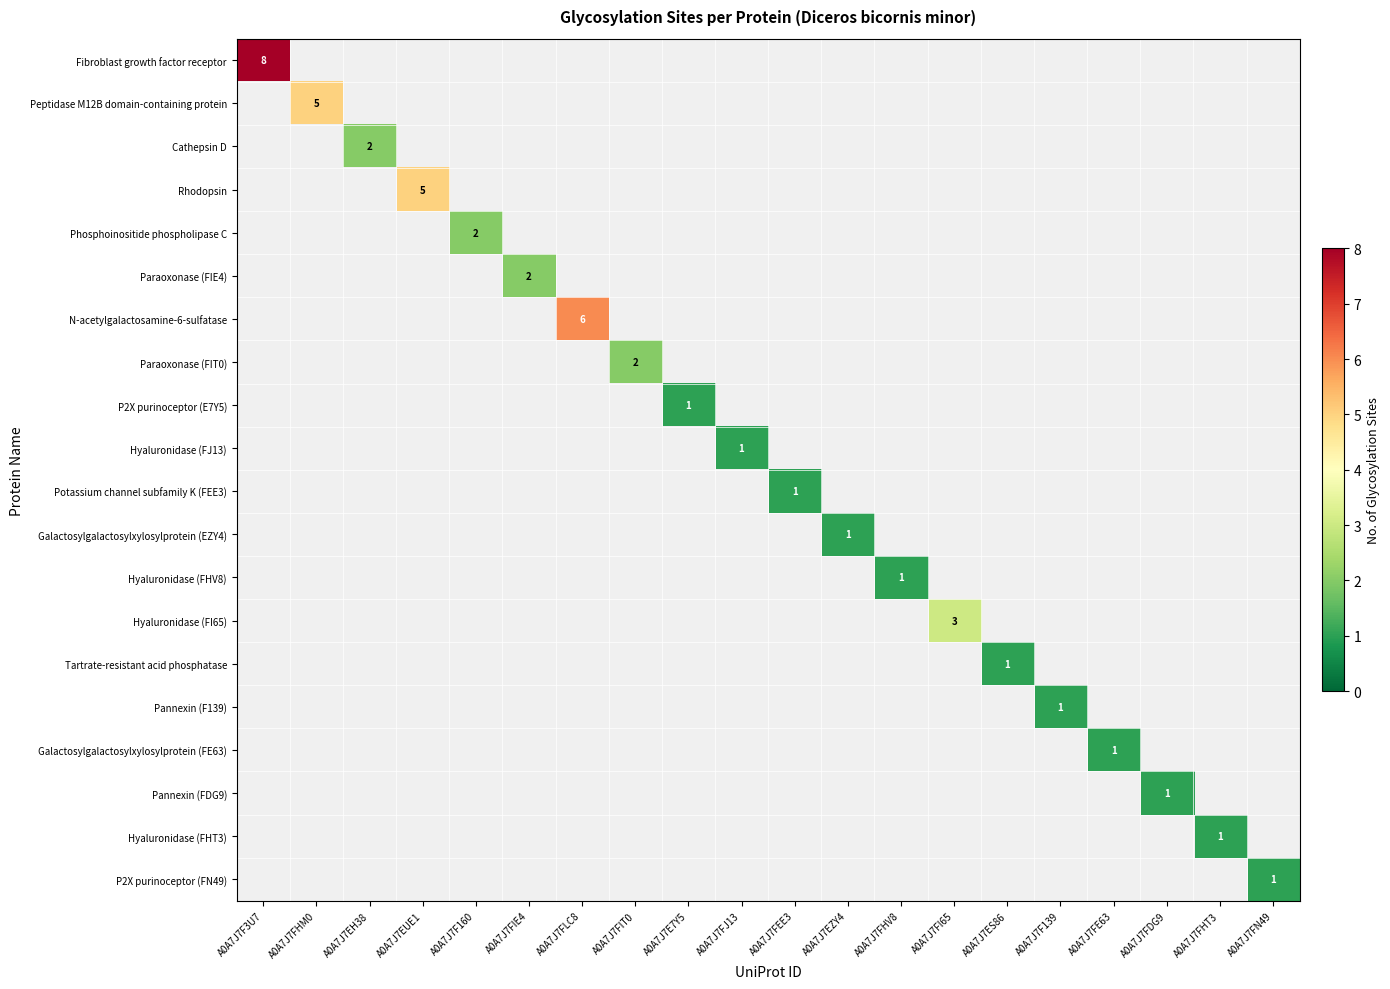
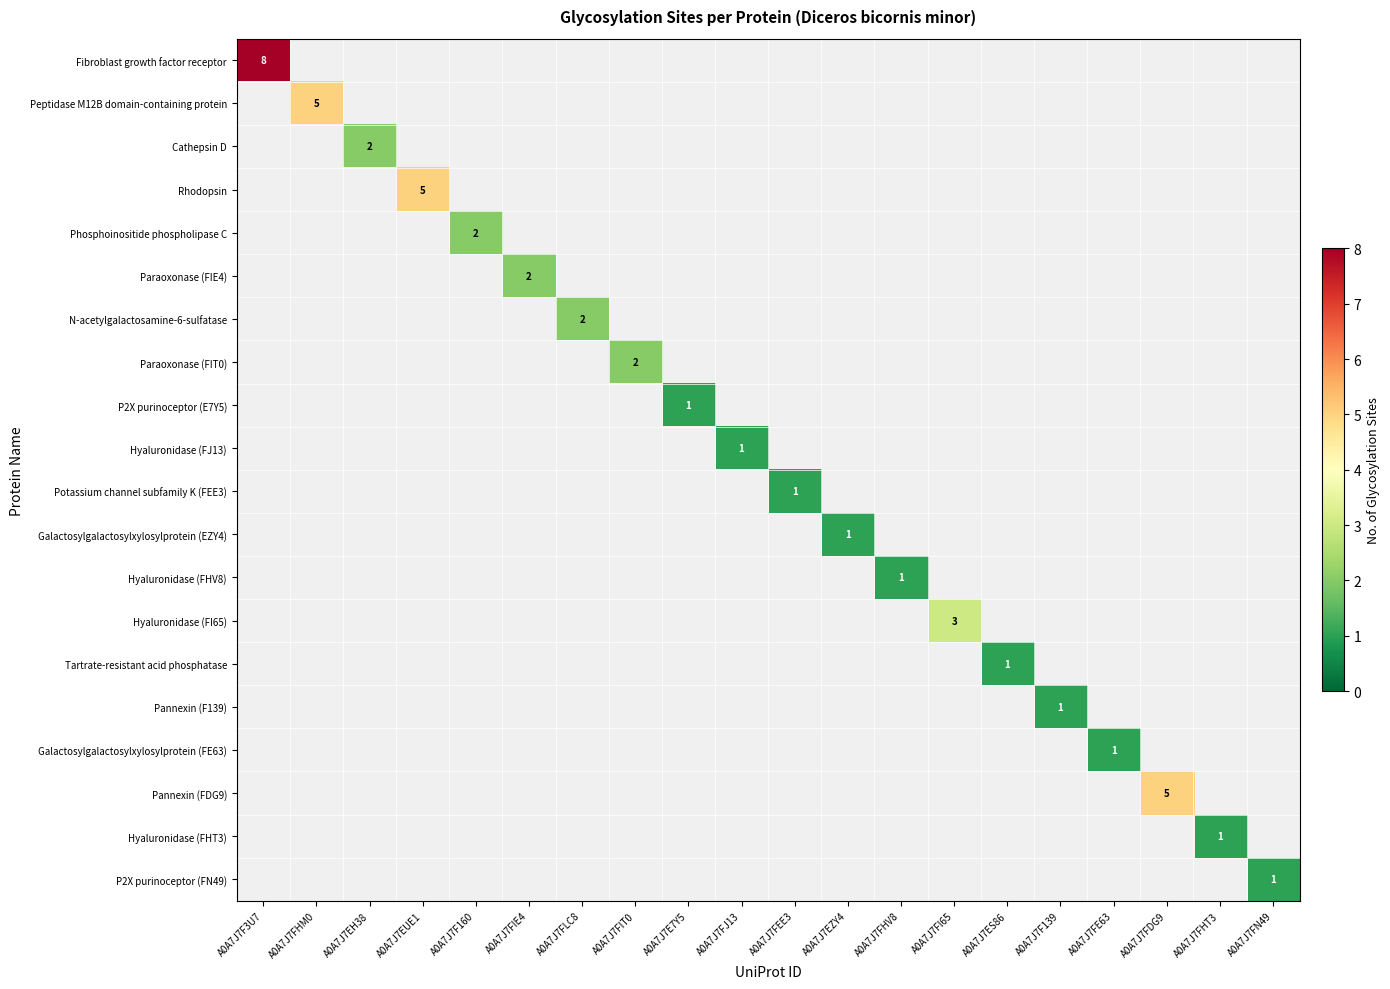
  {
    "Fibroblast growth factor receptor": {
      "A0A7J7F3U7": 8
    },
    "Peptidase M12B domain-containing protein": {
      "A0A7J7FHM0": 5
    },
    "Cathepsin D": {
      "A0A7J7EH38": 2
    },
    "Rhodopsin": {
      "A0A7J7EUE1": 5
    },
    "Phosphoinositide phospholipase C": {
      "A0A7J7F160": 2
    },
    "Paraoxonase (FIE4)": {
      "A0A7J7FIE4": 2
    },
    "N-acetylgalactosamine-6-sulfatase": {
-     "A0A7J7FLC8": 6
+     "A0A7J7FLC8": 2
    },
    "Paraoxonase (FIT0)": {
      "A0A7J7FIT0": 2
    },
    "P2X purinoceptor (E7Y5)": {
      "A0A7J7E7Y5": 1
    },
    "Hyaluronidase (FJ13)": {
      "A0A7J7FJ13": 1
    },
    "Potassium channel subfamily K (FEE3)": {
      "A0A7J7FEE3": 1
    },
    "Galactosylgalactosylxylosylprotein (EZY4)": {
      "A0A7J7EZY4": 1
    },
    "Hyaluronidase (FHV8)": {
      "A0A7J7FHV8": 1
    },
    "Hyaluronidase (FI65)": {
      "A0A7J7FI65": 3
    },
    "Tartrate-resistant acid phosphatase": {
      "A0A7J7ES86": 1
    },
    "Pannexin (F139)": {
      "A0A7J7F139": 1
    },
    "Galactosylgalactosylxylosylprotein (FE63)": {
      "A0A7J7FE63": 1
    },
    "Pannexin (FDG9)": {
-     "A0A7J7FDG9": 1
+     "A0A7J7FDG9": 5
    },
    "Hyaluronidase (FHT3)": {
      "A0A7J7FHT3": 1
    },
    "P2X purinoceptor (FN49)": {
      "A0A7J7FN49": 1
    }
  }
